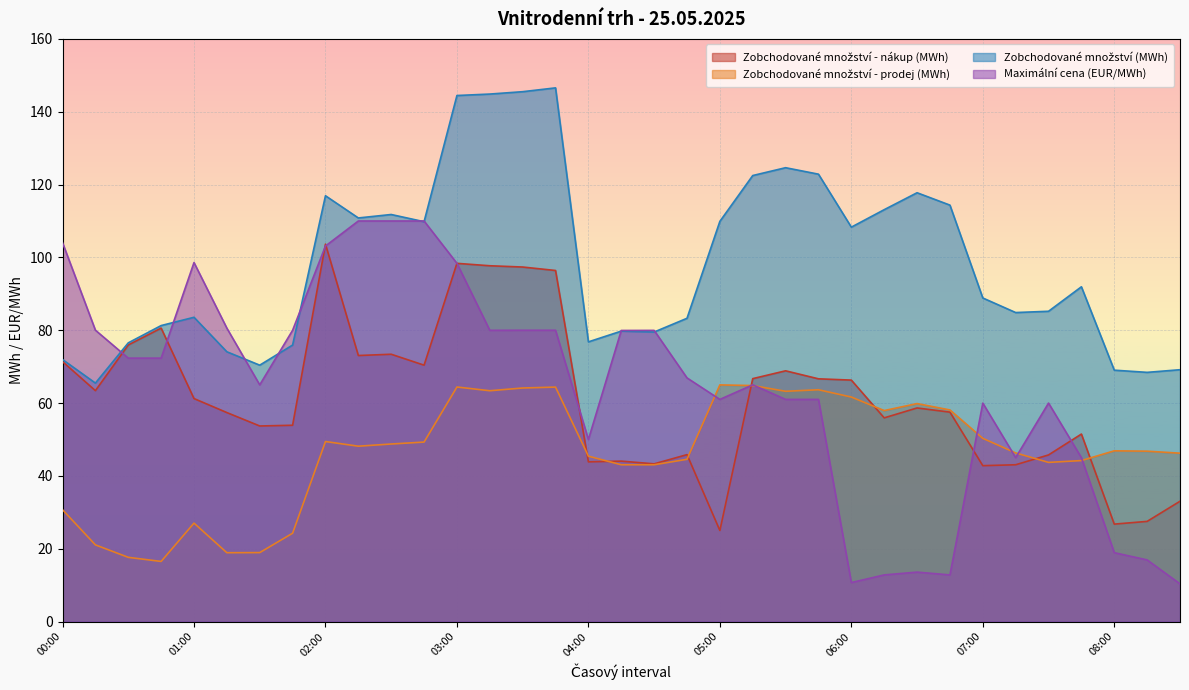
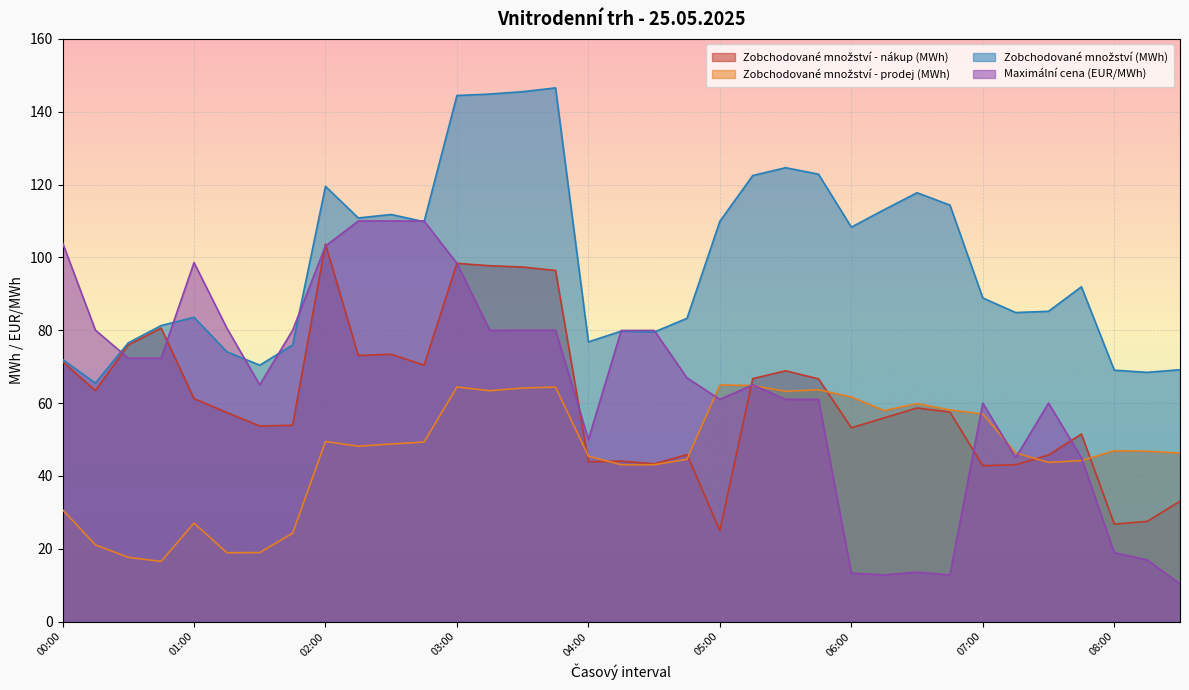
  {
    "Zobchodované množství - nákup (MWh)": {
      "01:00": 61,
      "04:00": 44,
      "05:00": 25,
-     "06:00": 66,
+     "06:00": 53,
      "07:00": 43,
      "08:00": 27
    },
    "Zobchodované množství - prodej (MWh)": {
      "00:00": 31,
      "01:00": 27,
      "02:00": 49,
      "03:00": 64,
      "04:00": 45,
      "05:00": 65,
      "06:00": 62,
-     "07:00": 50,
+     "07:00": 57,
      "08:00": 47
    },
    "Zobchodované množství (MWh)": {
      "01:00": 84,
-     "02:00": 117,
+     "02:00": 119,
      "03:00": 144,
      "04:00": 77,
      "05:00": 110,
      "06:00": 108,
      "07:00": 89,
      "08:00": 69
    },
    "Maximální cena (EUR/MWh)": {
      "00:00": 104,
      "01:00": 99,
      "04:00": 50,
      "05:00": 61,
-     "06:00": 11,
+     "06:00": 13,
      "07:00": 60,
      "08:00": 19
    }
  }
